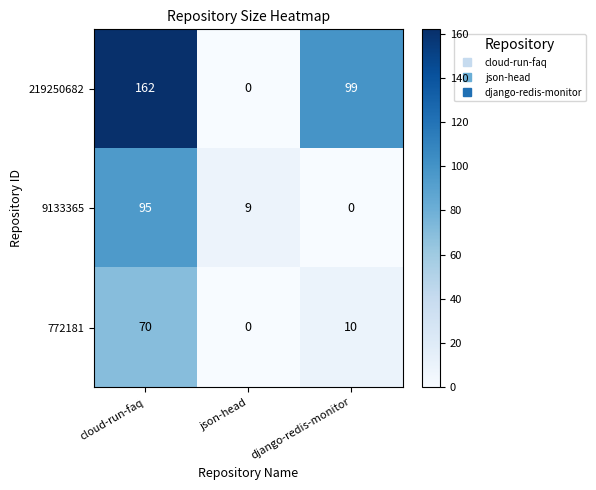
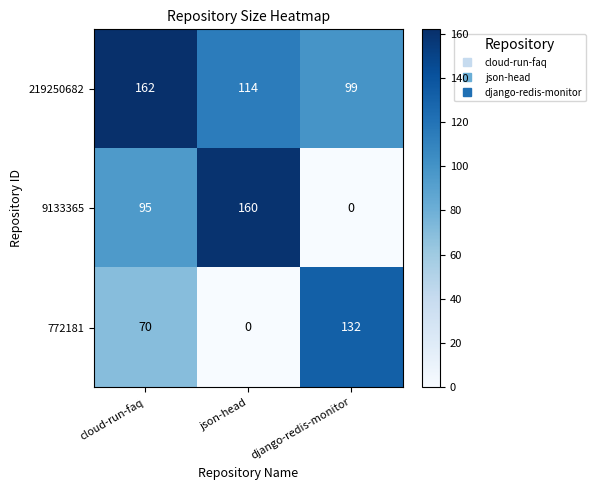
  {
    "219250682": {
      "cloud-run-faq": 162,
-     "json-head": 0,
+     "json-head": 114,
      "django-redis-monitor": 99
    },
    "9133365": {
      "cloud-run-faq": 95,
-     "json-head": 9,
+     "json-head": 160,
      "django-redis-monitor": 0
    },
    "772181": {
      "cloud-run-faq": 70,
      "json-head": 0,
-     "django-redis-monitor": 10
+     "django-redis-monitor": 132
    }
  }
